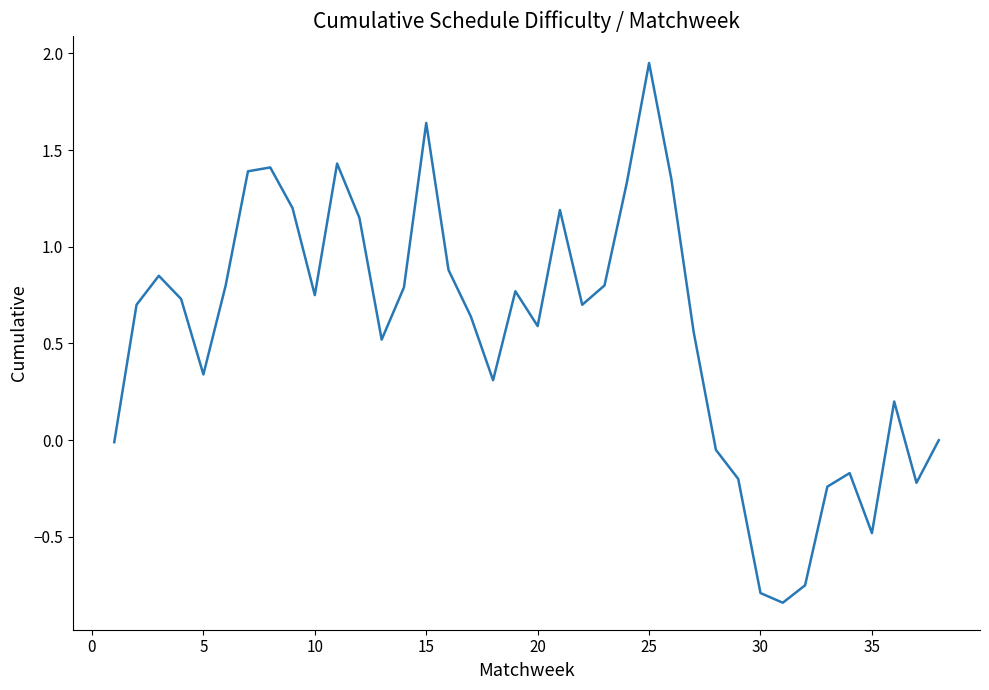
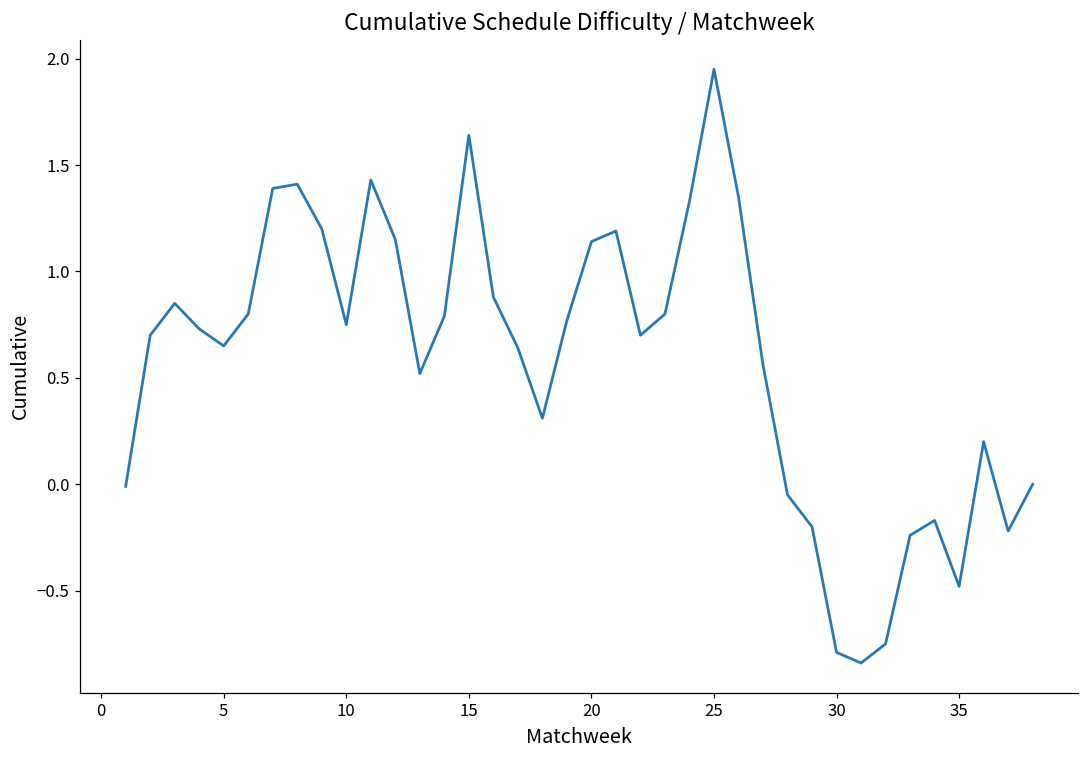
  {
-   "5": 0.34,
+   "5": 0.65,
    "10": 0.75,
    "15": 1.64,
-   "20": 0.59,
+   "20": 1.14,
    "25": 1.95,
    "30": -0.79,
    "35": -0.48
  }
